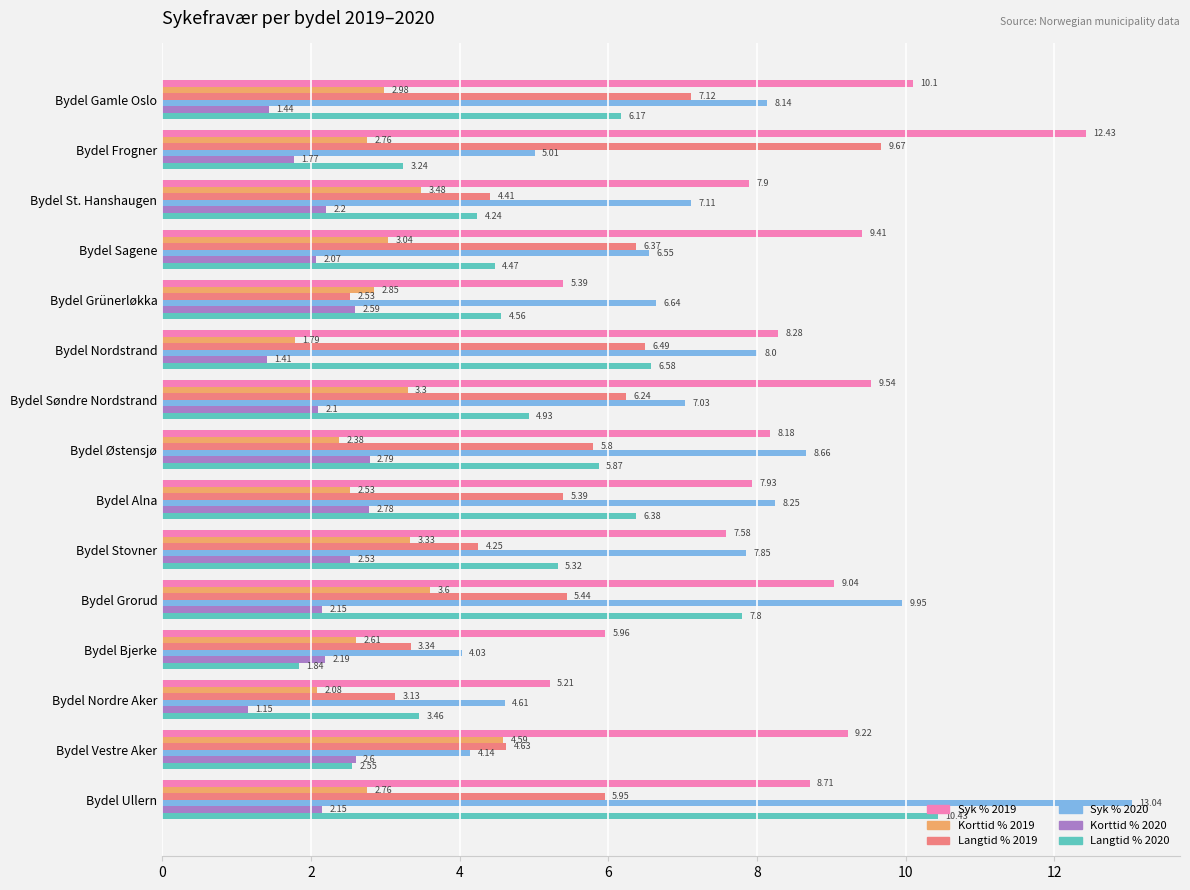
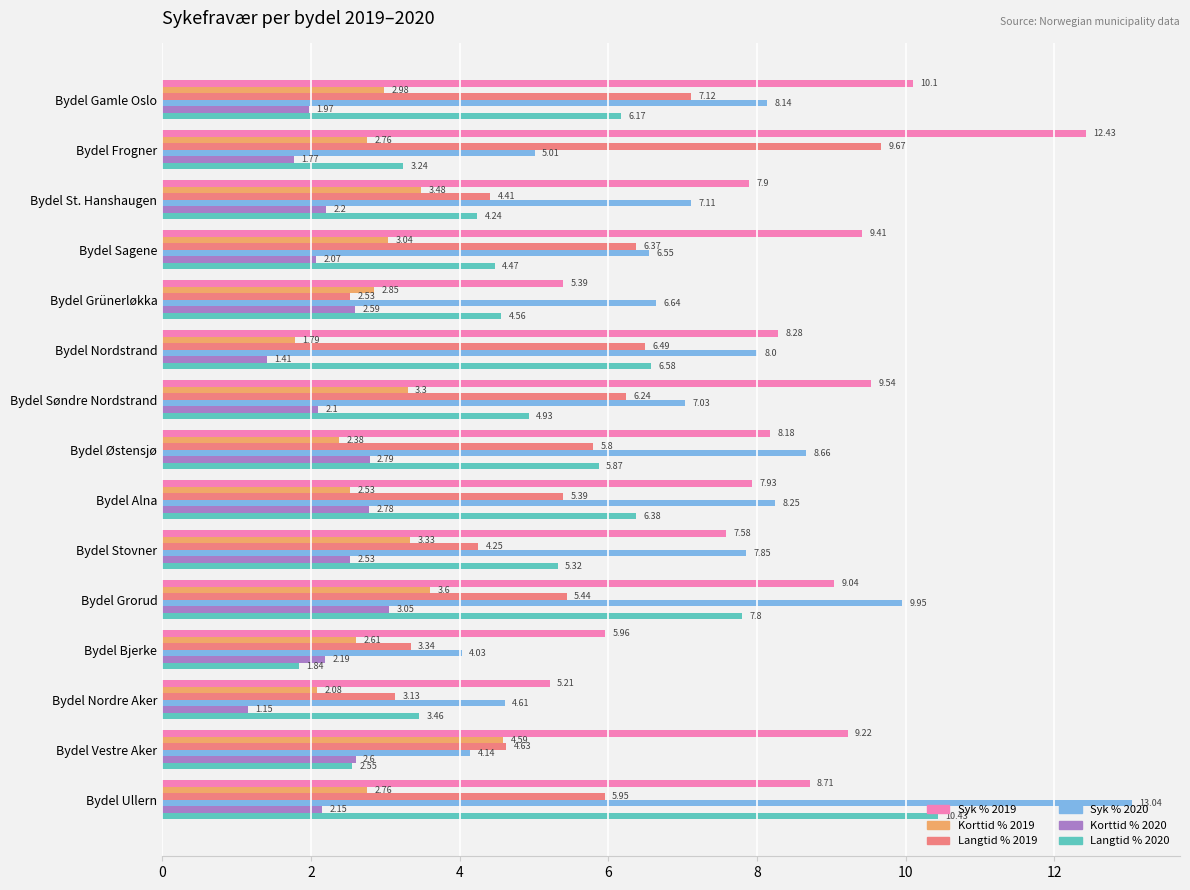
  {
    "Korttid % 2020": {
-     "Bydel Gamle Oslo": 1.44,
+     "Bydel Gamle Oslo": 1.97,
      "Bydel Frogner": 1.77,
      "Bydel St. Hanshaugen": 2.2,
      "Bydel Sagene": 2.07,
      "Bydel Grünerløkka": 2.59,
      "Bydel Nordstrand": 1.41,
      "Bydel Søndre Nordstrand": 2.1,
      "Bydel Østensjø": 2.79,
      "Bydel Alna": 2.78,
      "Bydel Stovner": 2.53,
-     "Bydel Grorud": 2.15,
+     "Bydel Grorud": 3.05,
      "Bydel Bjerke": 2.19,
      "Bydel Nordre Aker": 1.15,
      "Bydel Ullern": 2.15
    }
  }
